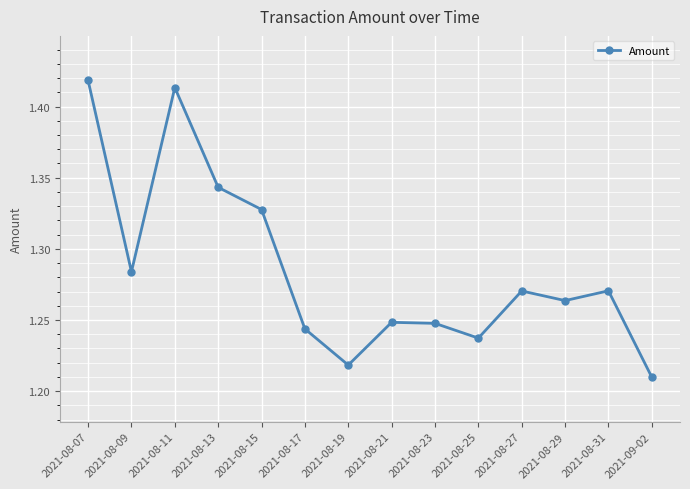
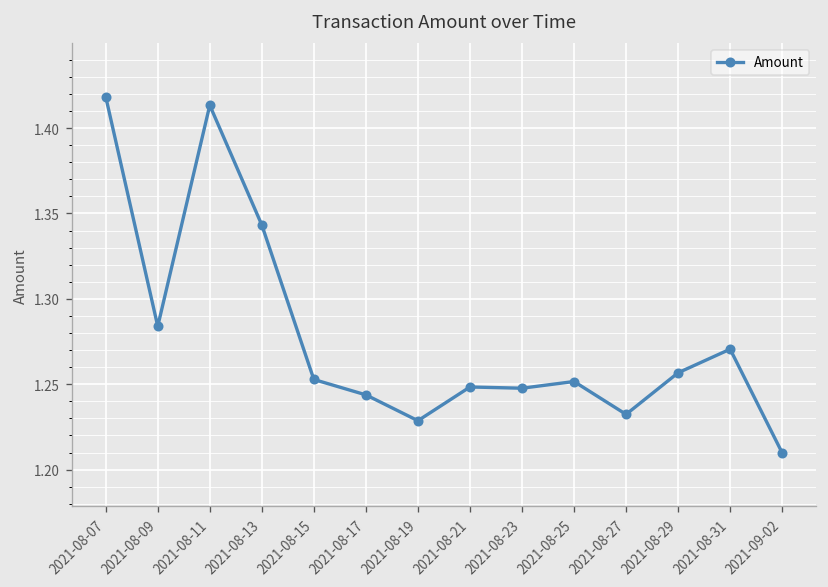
  {
    "2021-08-07": 1.418,
    "2021-08-09": 1.284,
    "2021-08-11": 1.413,
    "2021-08-13": 1.343,
-   "2021-08-15": 1.328,
+   "2021-08-15": 1.253,
    "2021-08-17": 1.244,
-   "2021-08-19": 1.218,
+   "2021-08-19": 1.229,
    "2021-08-21": 1.248,
    "2021-08-23": 1.248,
-   "2021-08-25": 1.237,
-   "2021-08-27": 1.270,
-   "2021-08-29": 1.264,
+   "2021-08-25": 1.252,
+   "2021-08-27": 1.232,
+   "2021-08-29": 1.257,
    "2021-08-31": 1.271,
    "2021-09-02": 1.210
  }
